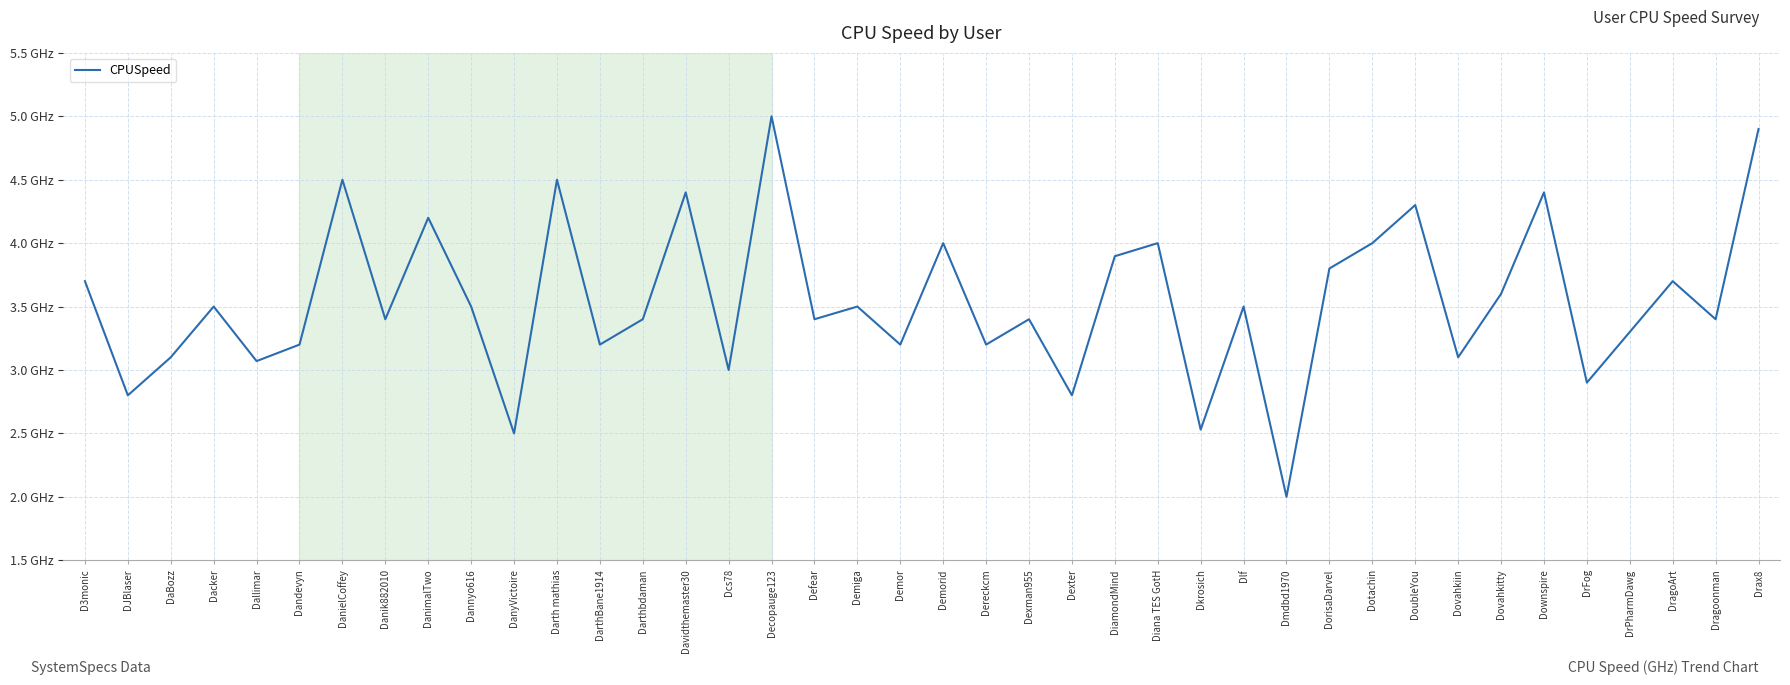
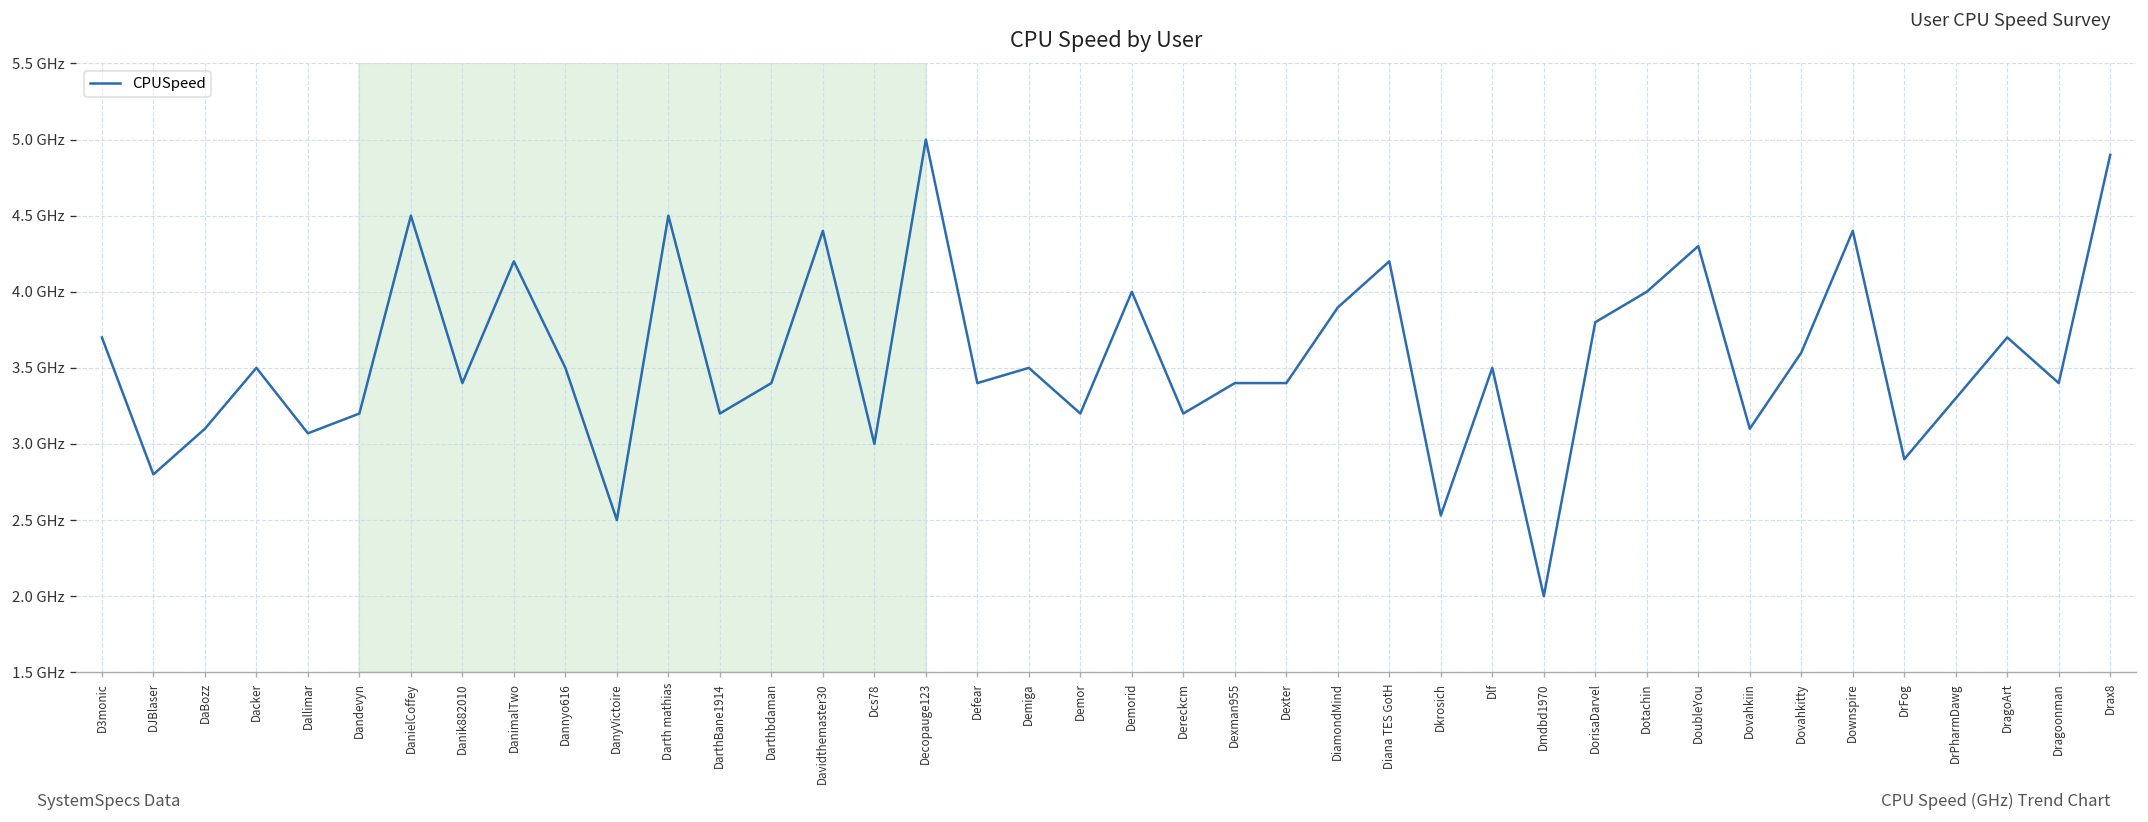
  {
    "D3monic": "3.7 GHz",
    "DJBlaser": "2.8 GHz",
    "DaBozz": "3.1 GHz",
    "Dacker": "3.5 GHz",
    "Dallimar": "3.07 GHz",
    "Dandevyn": "3.2 GHz",
    "DanielCoffey": "4.5 GHz",
    "Danik882010": "3.4 GHz",
    "DanimalTwo": "4.2 GHz",
    "Dannyo616": "3.5 GHz",
    "DanyVictoire": "2.5 GHz",
    "Darth mathias": "4.5 GHz",
    "DarthBane1914": "3.2 GHz",
    "Darthbdaman": "3.4 GHz",
    "Davidthemaster30": "4.4 GHz",
    "Dcs78": "3.0 GHz",
    "Decopauge123": "5.0 GHz",
    "Defear": "3.4 GHz",
    "Demiga": "3.5 GHz",
    "Demor": "3.2 GHz",
    "Demorid": "4.0 GHz",
    "Dereckcm": "3.2 GHz",
    "Dexman955": "3.4 GHz",
-   "Dexter": "2.8 GHz",
+   "Dexter": "3.4 GHz",
    "DiamondMind": "3.9 GHz",
-   "Diana TES GotH": "4.0 GHz",
+   "Diana TES GotH": "4.2 GHz",
    "Dkrosich": "2.53 GHz",
    "Dlf": "3.5 GHz",
    "Dmdbd1970": "2.0 GHz",
    "DorisaDarvel": "3.8 GHz",
    "Dotachin": "4.0 GHz",
    "DoubleYou": "4.3 GHz",
    "Dovahkiin": "3.1 GHz",
    "Dovahkitty": "3.6 GHz",
    "Downspire": "4.4 GHz",
    "DrFog": "2.9 GHz",
    "DrPharmDawg": "3.3 GHz",
    "DragoArt": "3.7 GHz",
    "Dragoonman": "3.4 GHz",
    "Drax8": "4.9 GHz"
  }
